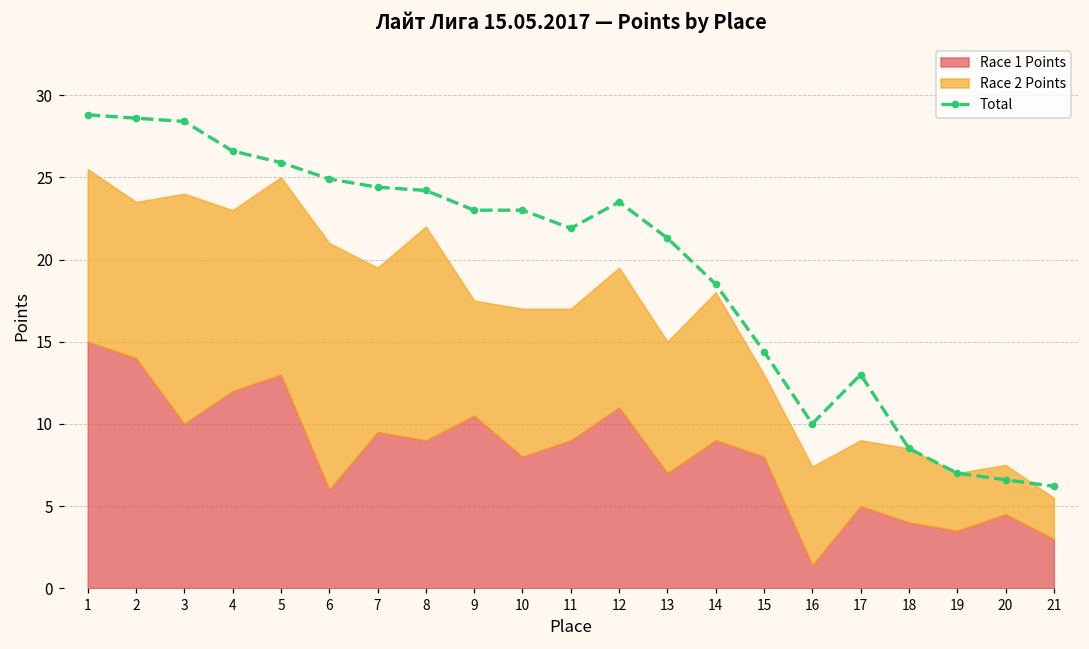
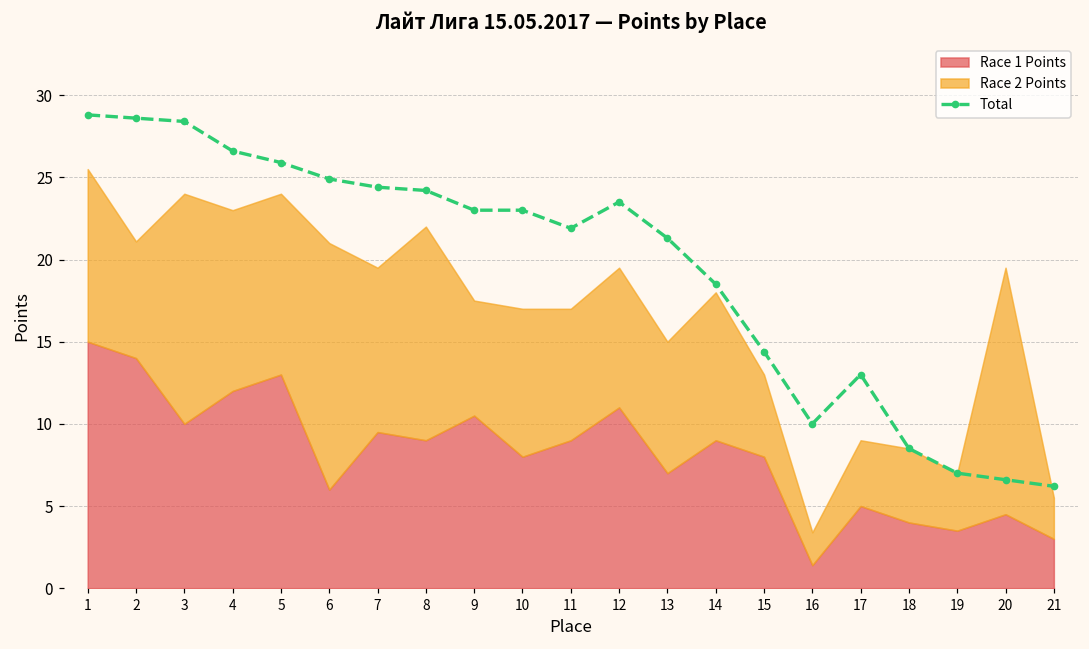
  {
    "Total": {
      "1": 28.8,
      "2": 28.6,
      "3": 28.4,
      "4": 26.6,
      "5": 25.9,
      "6": 24.9,
      "7": 24.4,
      "8": 24.2,
      "9": 23.0,
      "10": 23.0,
      "11": 21.9,
      "12": 23.5,
      "13": 21.3,
      "14": 18.5,
      "15": 14.4,
      "16": 10.0,
      "17": 13.0,
      "20": 6.6,
      "21": 6.2
    },
    "Race 1 Points": {
      "1": 15.0,
      "2": 14.0,
      "3": 10.0,
      "4": 12.0,
      "5": 13.0,
      "6": 6.0,
      "7": 9.5,
      "8": 9.0,
      "9": 10.5,
      "10": 8.0,
      "11": 9.0,
      "12": 11.0,
      "13": 7.0,
      "14": 9.0,
      "15": 8.0,
      "16": 1.4,
      "17": 5.0,
      "18": 4.0,
      "19": 3.5,
      "20": 4.5,
      "21": 3.0
    },
    "Race 2 Points": {
      "1": 10.5,
-     "2": 9.5,
+     "2": 7.1,
      "3": 14.0,
      "4": 11.0,
-     "5": 12,
+     "5": 11,
      "6": 15.0,
      "7": 10.0,
      "8": 13.0,
      "9": 7.0,
      "10": 9.0,
      "11": 8.0,
      "12": 8.5,
      "13": 8.0,
      "14": 9.0,
      "15": 5.0,
-     "16": 6,
+     "16": 2,
      "17": 4.0,
-     "20": 3,
+     "20": 15,
      "21": 2.5
    }
  }
